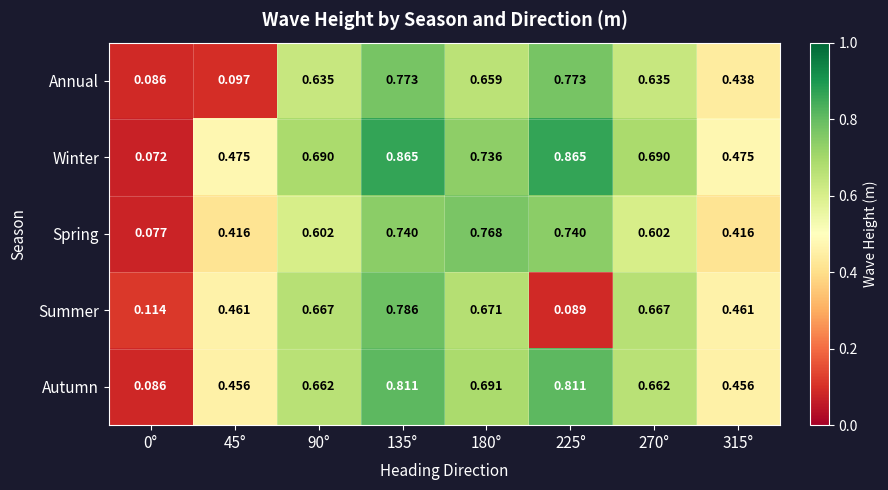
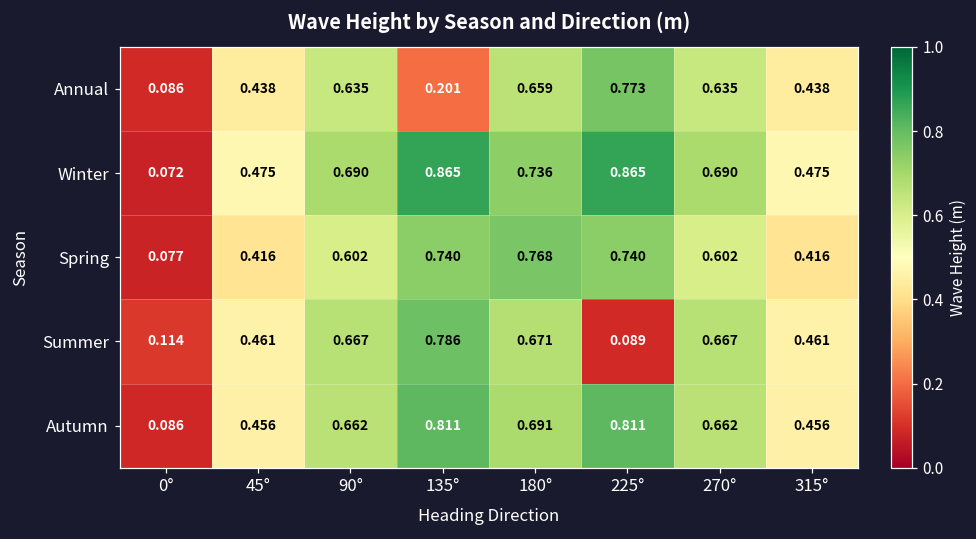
  {
    "Annual": {
      "0°": 0.086,
-     "45°": 0.097,
+     "45°": 0.438,
      "90°": 0.635,
-     "135°": 0.773,
+     "135°": 0.201,
      "180°": 0.659,
      "225°": 0.773,
      "270°": 0.635,
      "315°": 0.438
    },
    "Winter": {
      "0°": 0.072,
      "45°": 0.475,
      "90°": 0.690,
      "135°": 0.865,
      "180°": 0.736,
      "225°": 0.865,
      "270°": 0.690,
      "315°": 0.475
    },
    "Spring": {
      "0°": 0.077,
      "45°": 0.416,
      "90°": 0.602,
      "135°": 0.740,
      "180°": 0.768,
      "225°": 0.740,
      "270°": 0.602,
      "315°": 0.416
    },
    "Summer": {
      "0°": 0.114,
      "45°": 0.461,
      "90°": 0.667,
      "135°": 0.786,
      "180°": 0.671,
      "225°": 0.089,
      "270°": 0.667,
      "315°": 0.461
    },
    "Autumn": {
      "0°": 0.086,
      "45°": 0.456,
      "90°": 0.662,
      "135°": 0.811,
      "180°": 0.691,
      "225°": 0.811,
      "270°": 0.662,
      "315°": 0.456
    }
  }
